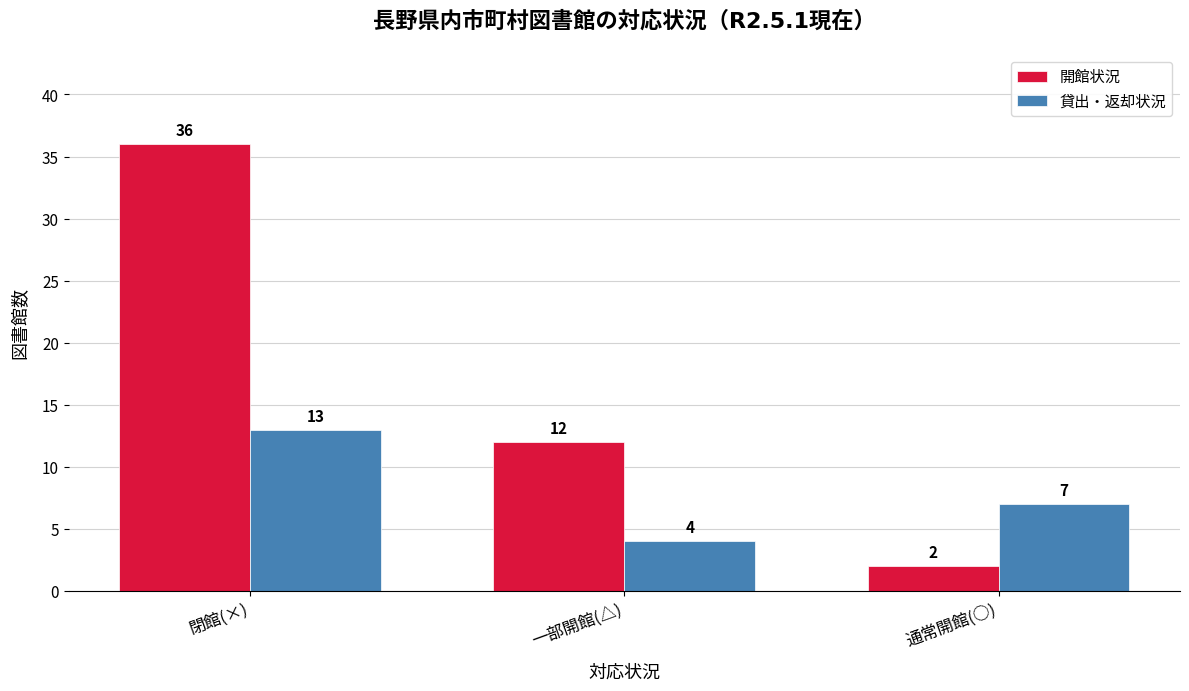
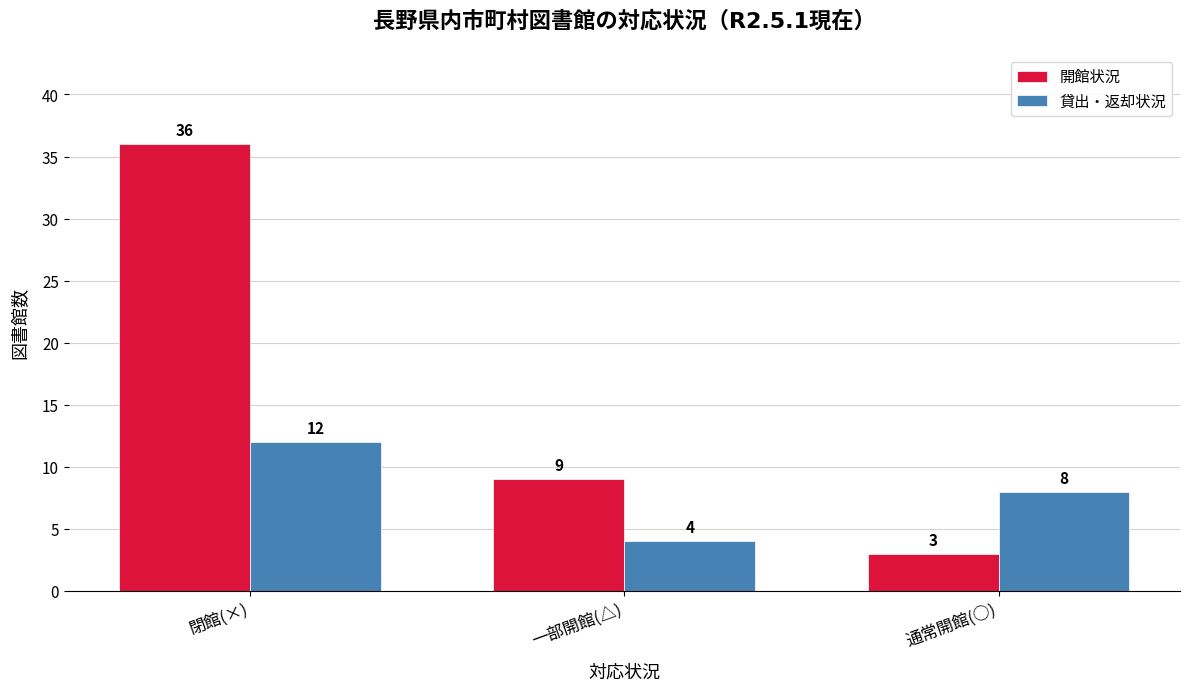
  {
    "開館状況": {
      "閉館(×)": 36,
-     "一部開館(△)": 12,
-     "通常開館(○)": 2
+     "一部開館(△)": 9,
+     "通常開館(○)": 3
    },
    "貸出・返却状況": {
-     "閉館(×)": 13,
+     "閉館(×)": 12,
      "一部開館(△)": 4,
-     "通常開館(○)": 7
+     "通常開館(○)": 8
    }
  }
